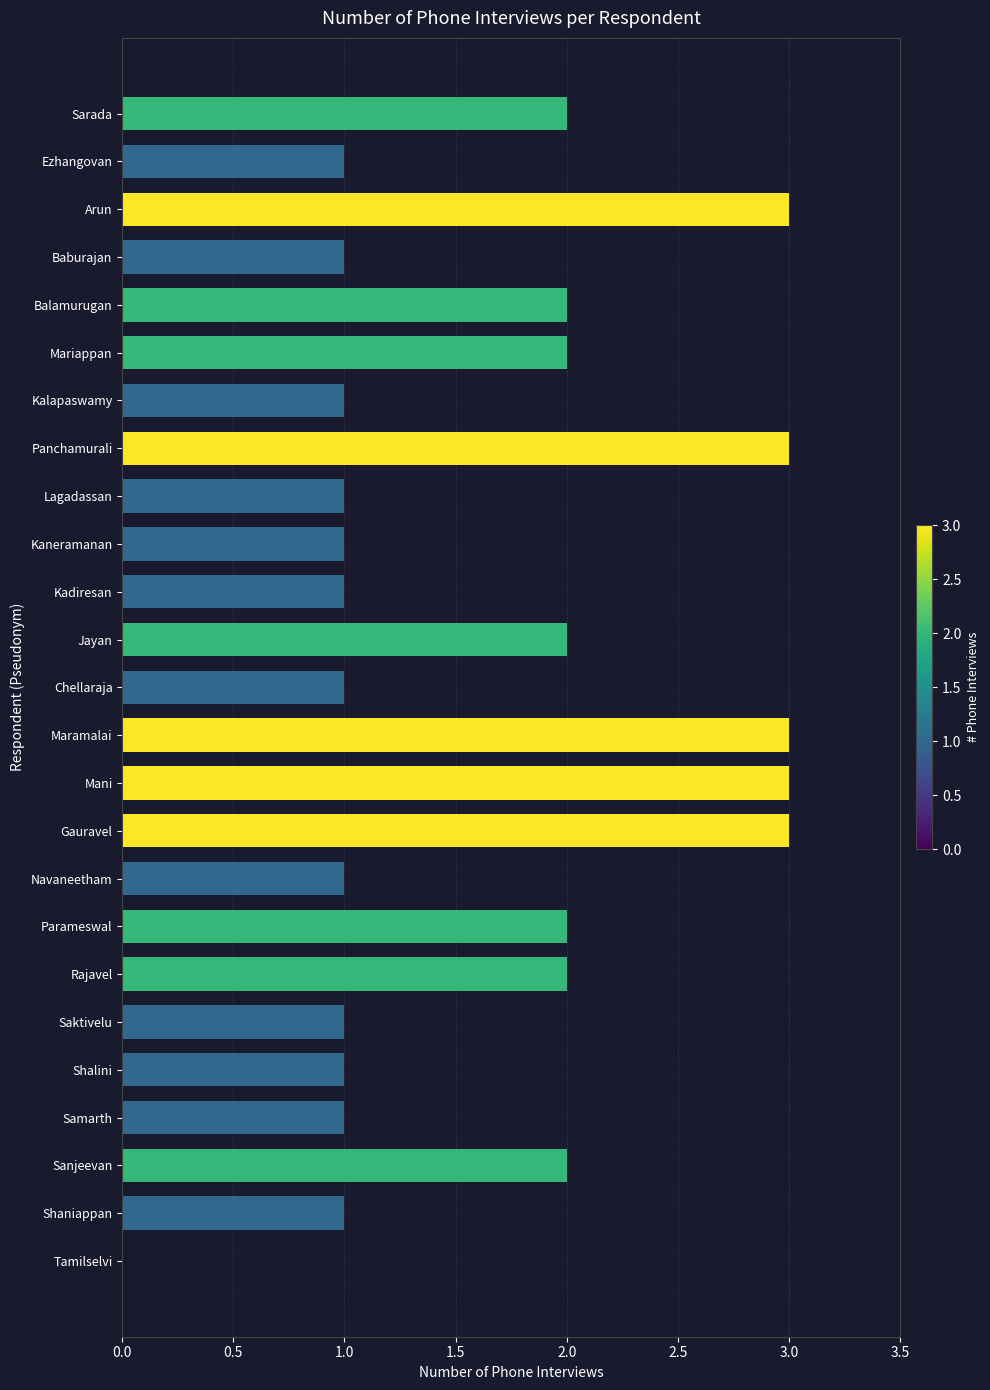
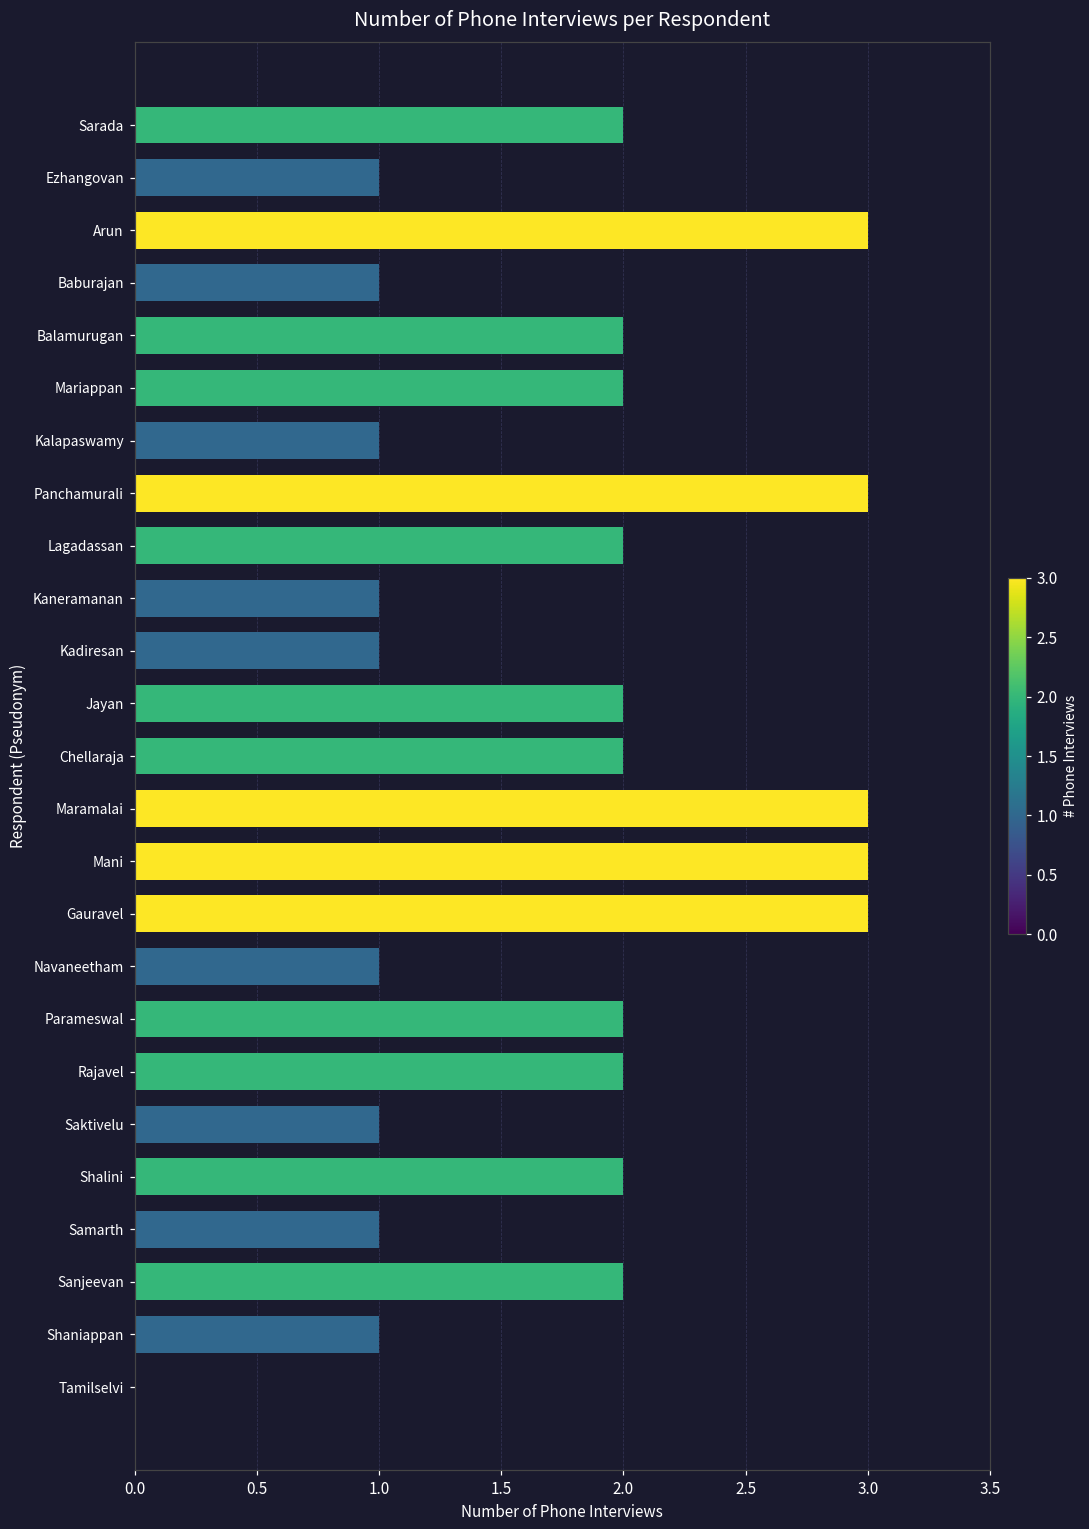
  {
    "Sarada": 2,
    "Ezhangovan": 1,
    "Arun": 3,
    "Baburajan": 1,
    "Balamurugan": 2,
    "Mariappan": 2,
    "Kalapaswamy": 1,
    "Panchamurali": 3,
-   "Lagadassan": 1,
+   "Lagadassan": 2,
    "Kaneramanan": 1,
    "Kadiresan": 1,
    "Jayan": 2,
-   "Chellaraja": 1,
+   "Chellaraja": 2,
    "Maramalai": 3,
    "Mani": 3,
    "Gauravel": 3,
    "Navaneetham": 1,
    "Parameswal": 2,
    "Rajavel": 2,
    "Saktivelu": 1,
-   "Shalini": 1,
+   "Shalini": 2,
    "Samarth": 1,
    "Sanjeevan": 2,
    "Shaniappan": 1,
    "Tamilselvi": 0
  }
